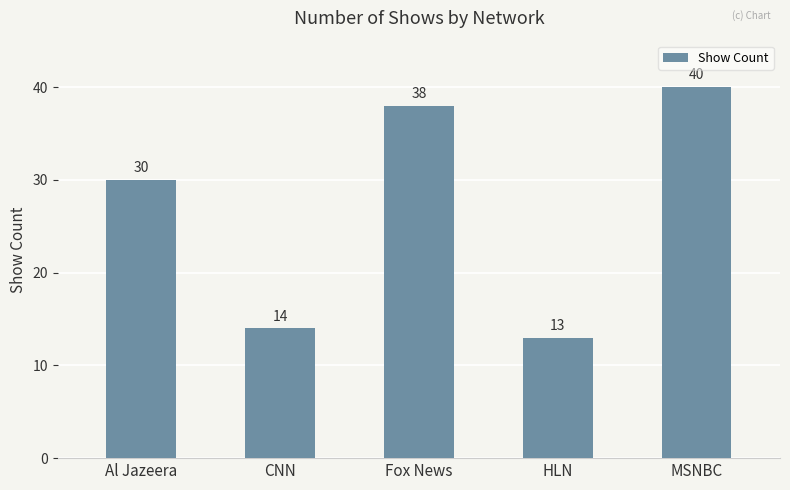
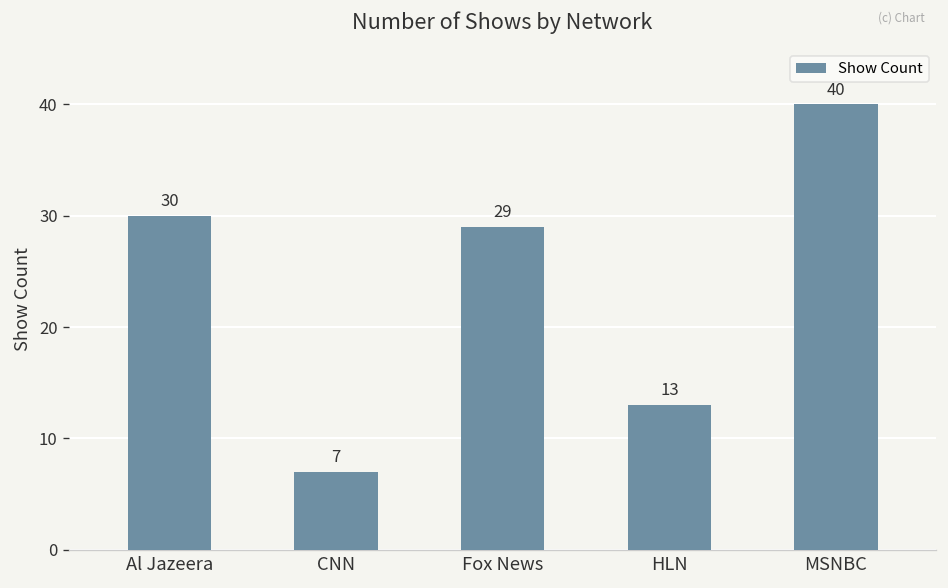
  {
    "Al Jazeera": 30,
-   "CNN": 14,
-   "Fox News": 38,
+   "CNN": 7,
+   "Fox News": 29,
    "HLN": 13
  }
